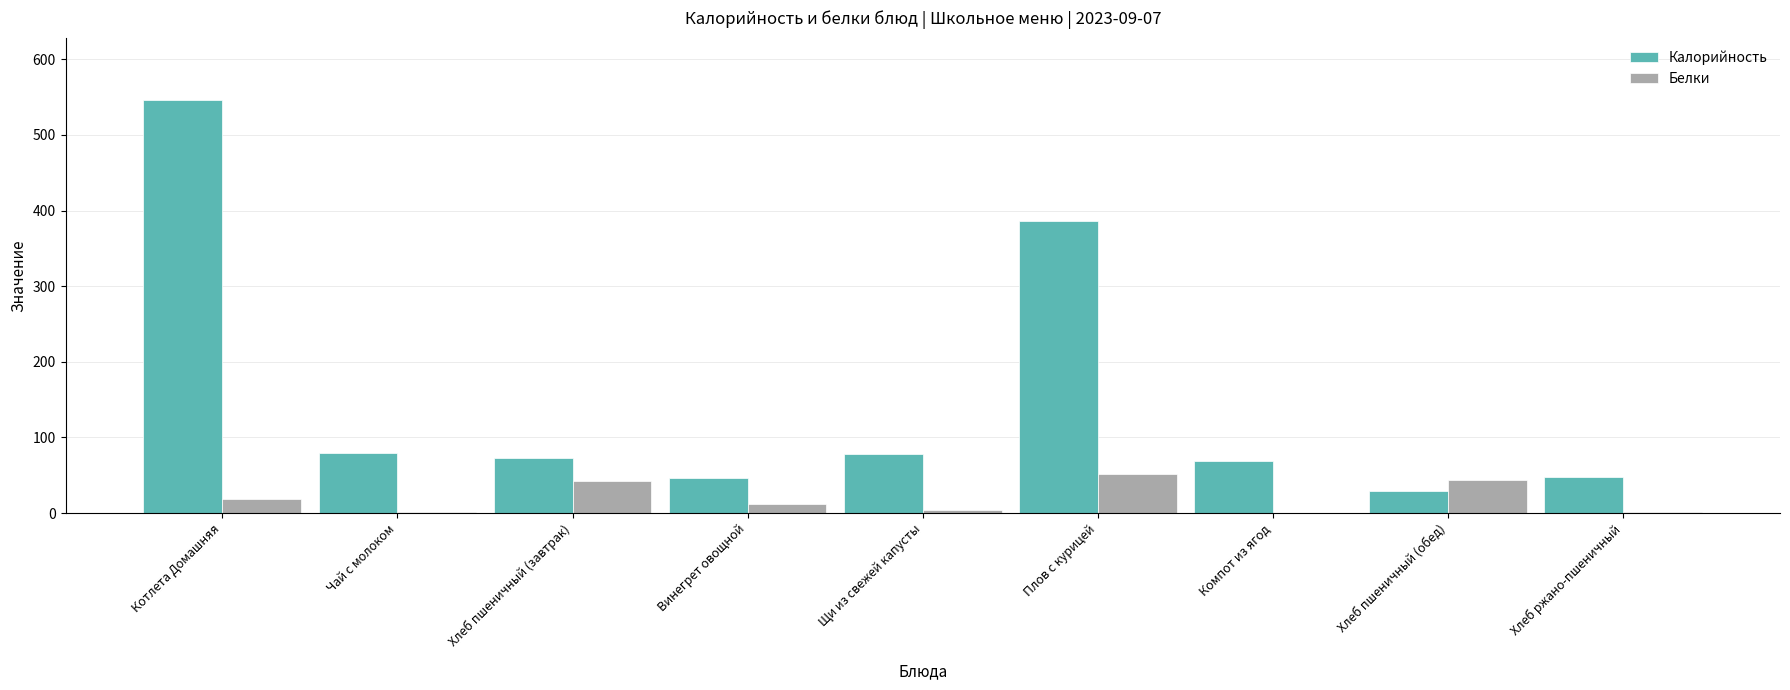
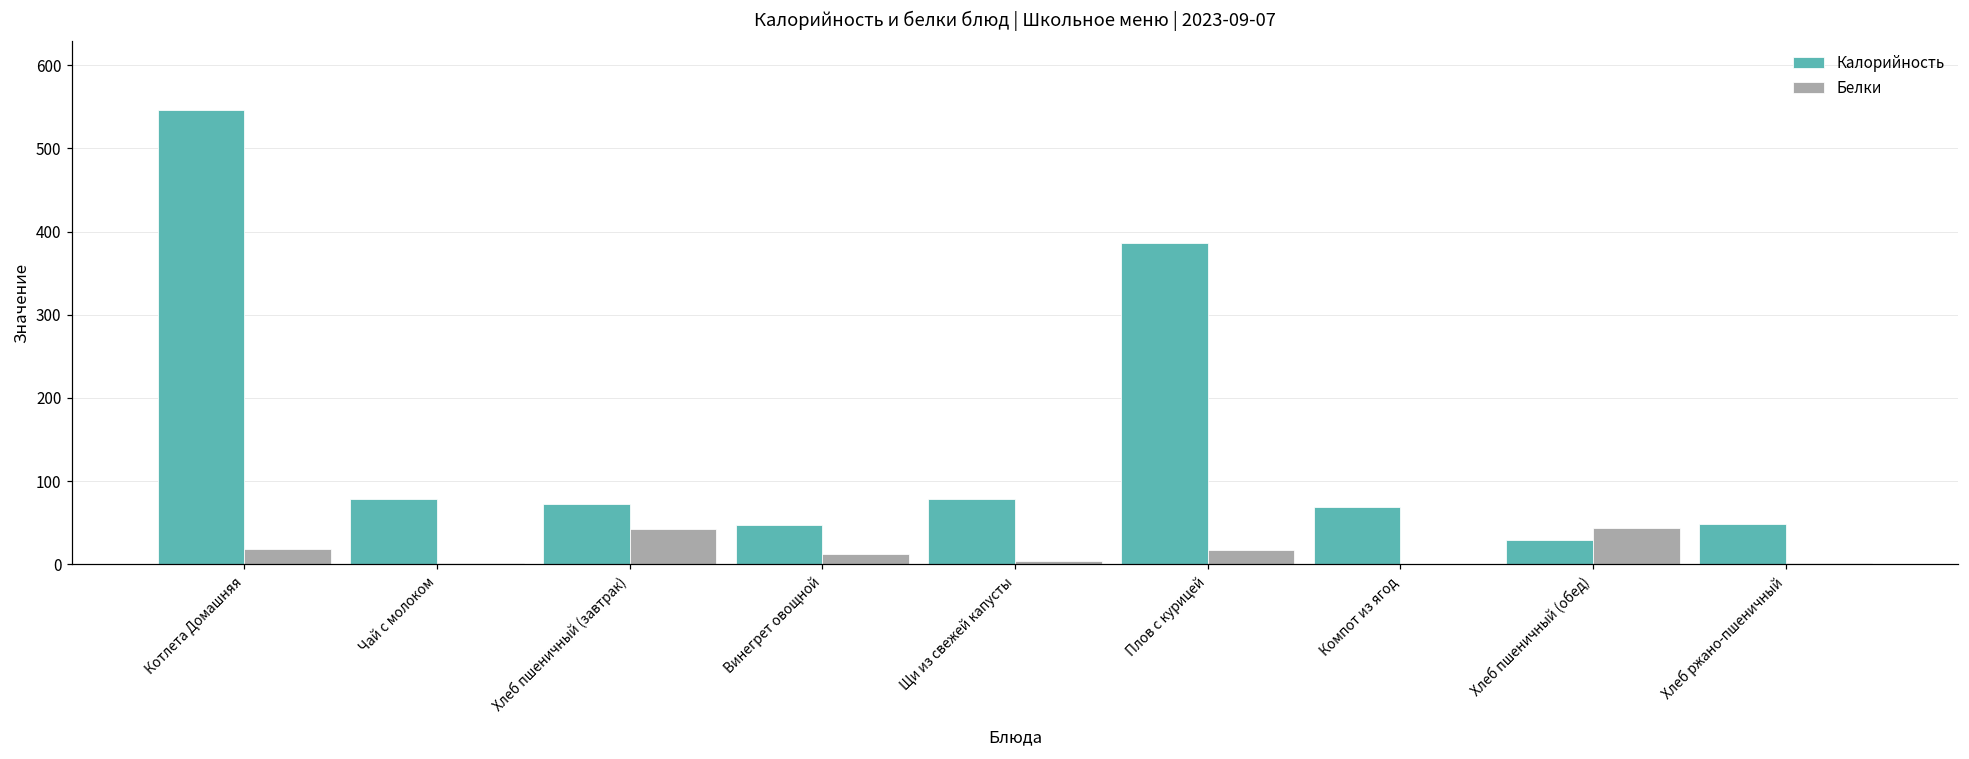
  {
    "Калорийность": {
      "Котлета Домашняя": 550,
      "Чай с молоком": 80,
      "Хлеб пшеничный (завтрак)": 70,
      "Винегрет овощной": 50,
      "Щи из свежей капусты": 80,
      "Плов с курицей": 390,
      "Компот из ягод": 70,
      "Хлеб пшеничный (обед)": 30,
      "Хлеб ржано-пшеничный": 50
    },
    "Белки": {
      "Котлета Домашняя": 20,
      "Хлеб пшеничный (завтрак)": 40,
      "Винегрет овощной": 10,
      "Щи из свежей капусты": 0,
-     "Плов с курицей": 50,
+     "Плов с курицей": 20,
      "Хлеб пшеничный (обед)": 40
    }
  }
